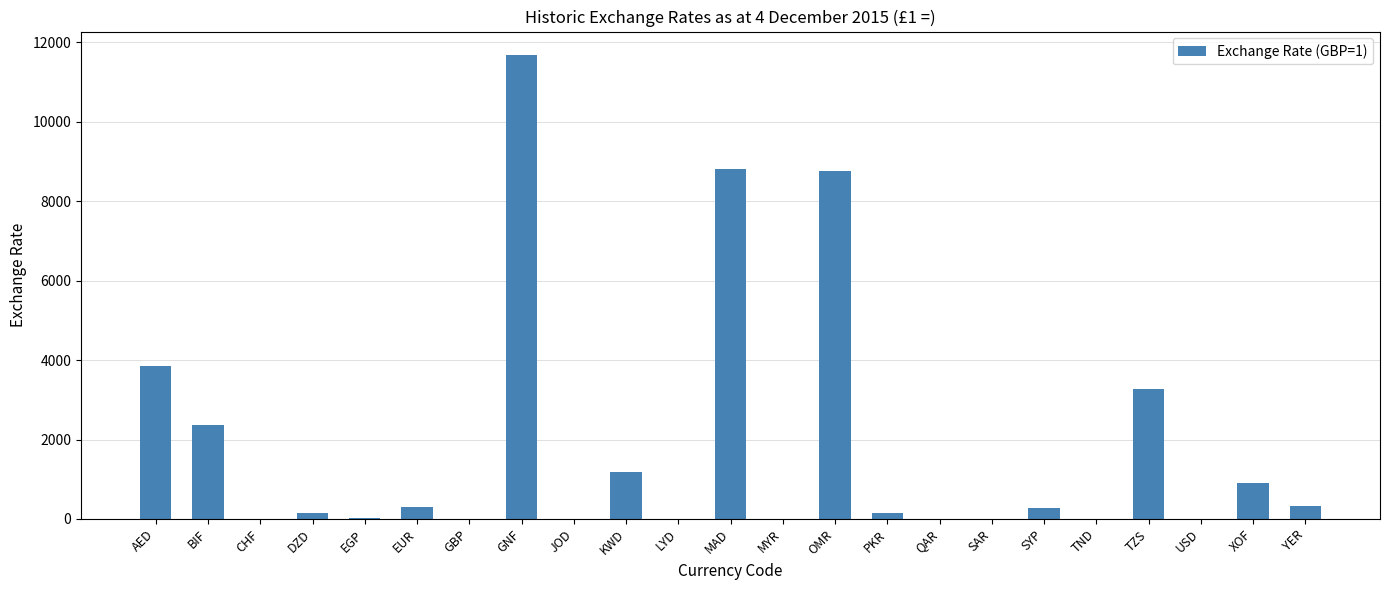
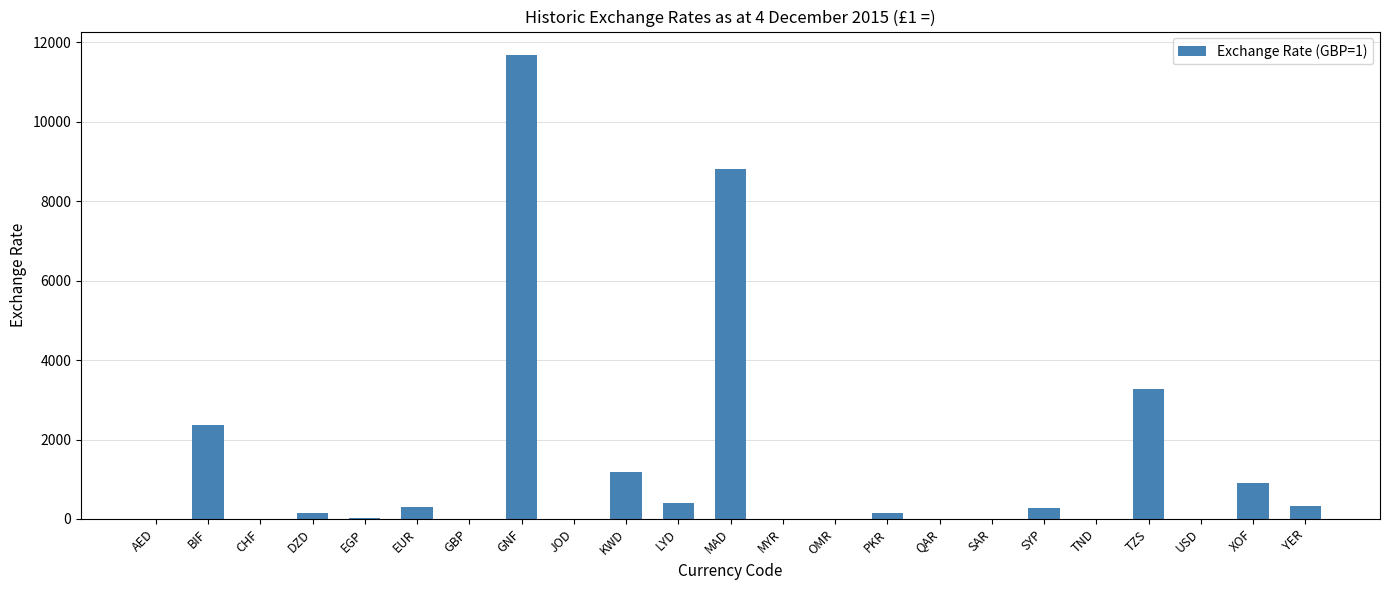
  {
-   "AED": 3900,
+   "AED": 0,
    "BIF": 2400,
    "DZD": 200,
    "EUR": 300,
    "GNF": 11700,
    "KWD": 1200,
-   "LYD": 0,
+   "LYD": 400,
    "MAD": 8800,
-   "OMR": 8800,
+   "OMR": 0,
    "PKR": 200,
    "SYP": 300,
    "TZS": 3300,
    "XOF": 900,
    "YER": 300
  }
